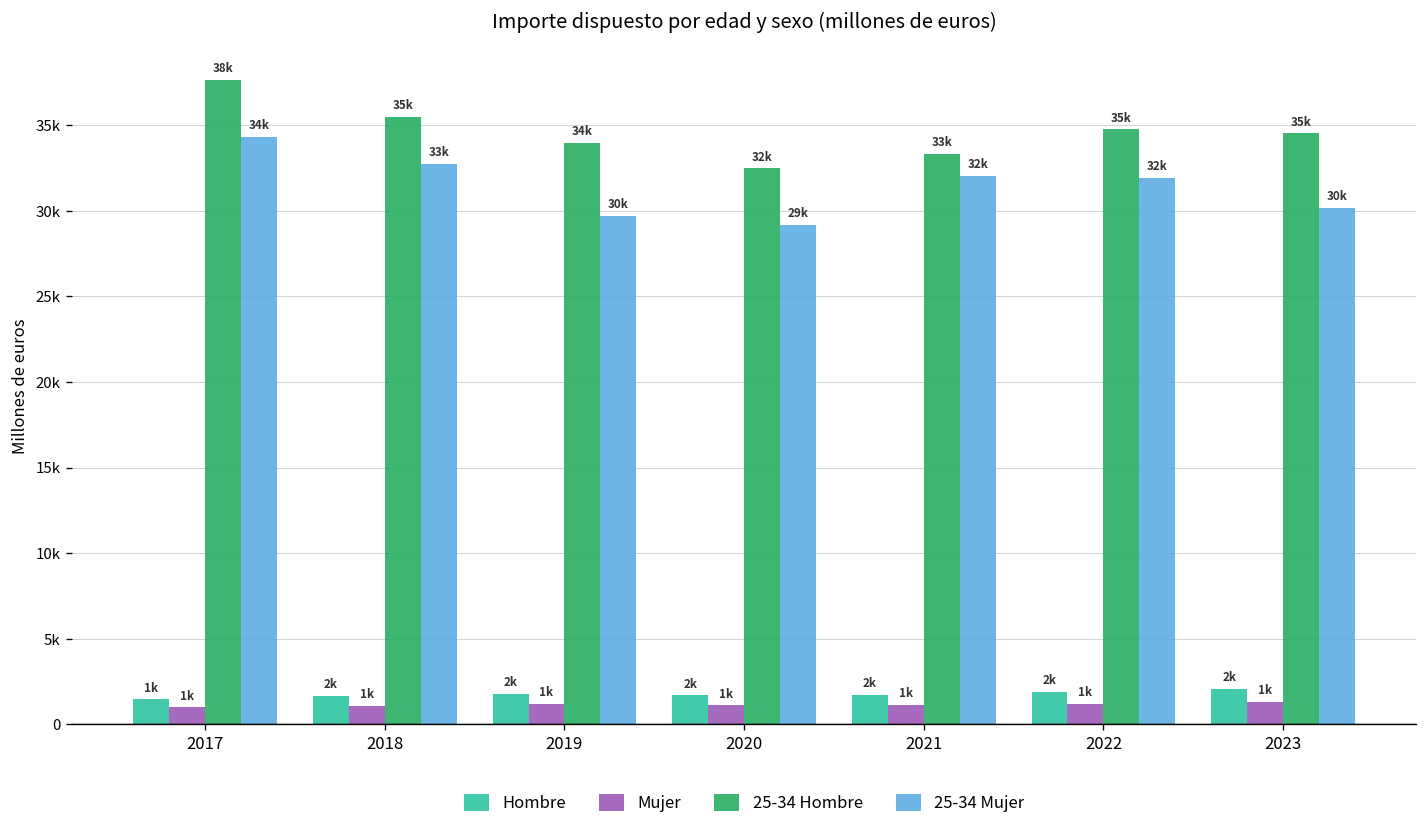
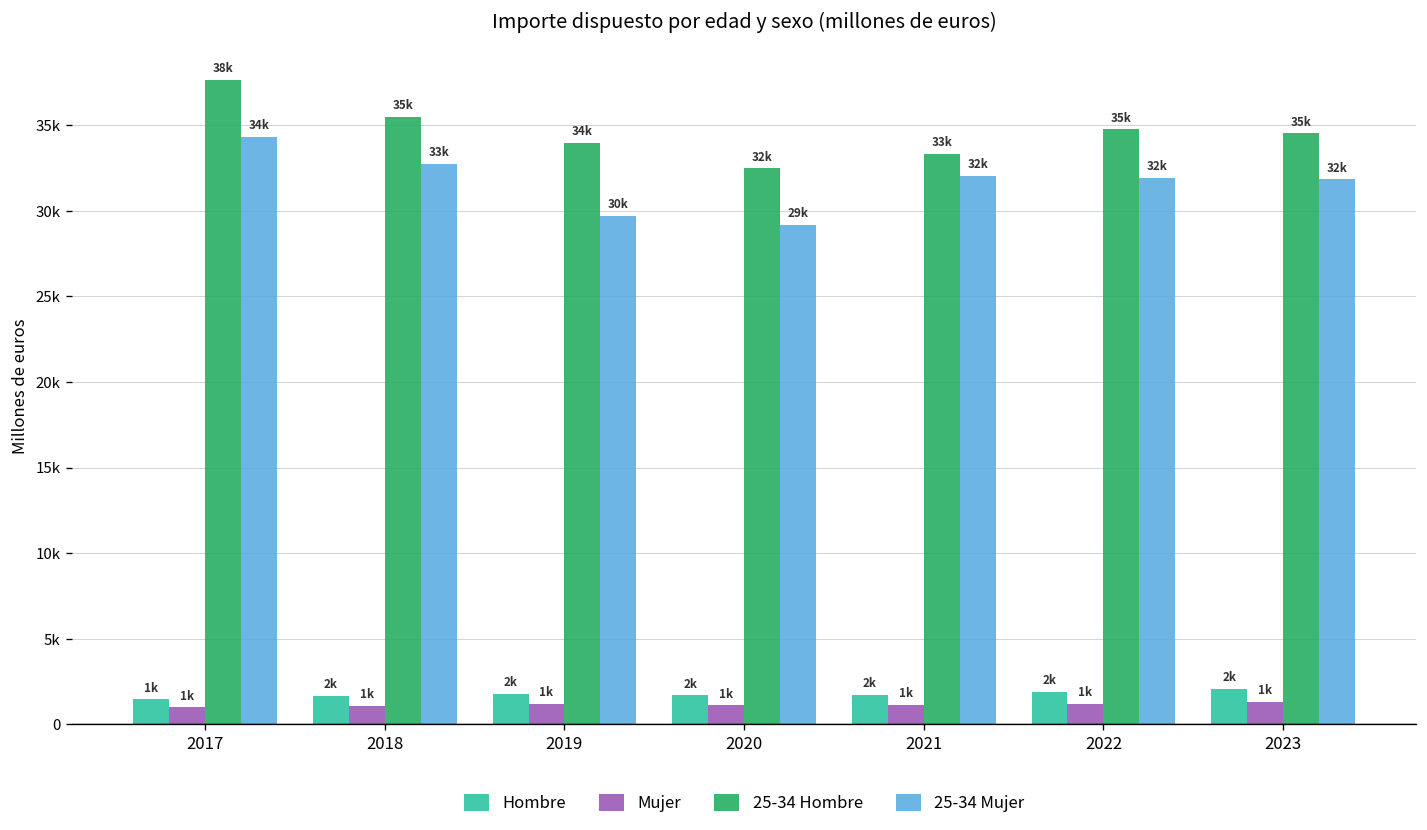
  {
    "Hombre": {
      "2017": "1k",
      "2018": "2k",
      "2019": "2k",
      "2020": "2k",
      "2021": "2k",
      "2022": "2k",
      "2023": "2k"
    },
    "Mujer": {
      "2017": "1k",
      "2018": "1k",
      "2019": "1k",
      "2020": "1k",
      "2021": "1k",
      "2022": "1k",
      "2023": "1k"
    },
    "25-34 Hombre": {
      "2017": "38k",
      "2018": "35k",
      "2019": "34k",
      "2020": "32k",
      "2021": "33k",
      "2022": "35k",
      "2023": "35k"
    },
    "25-34 Mujer": {
      "2017": "34k",
      "2018": "33k",
      "2019": "30k",
      "2020": "29k",
      "2021": "32k",
      "2022": "32k",
-     "2023": "30k"
+     "2023": "32k"
    }
  }
